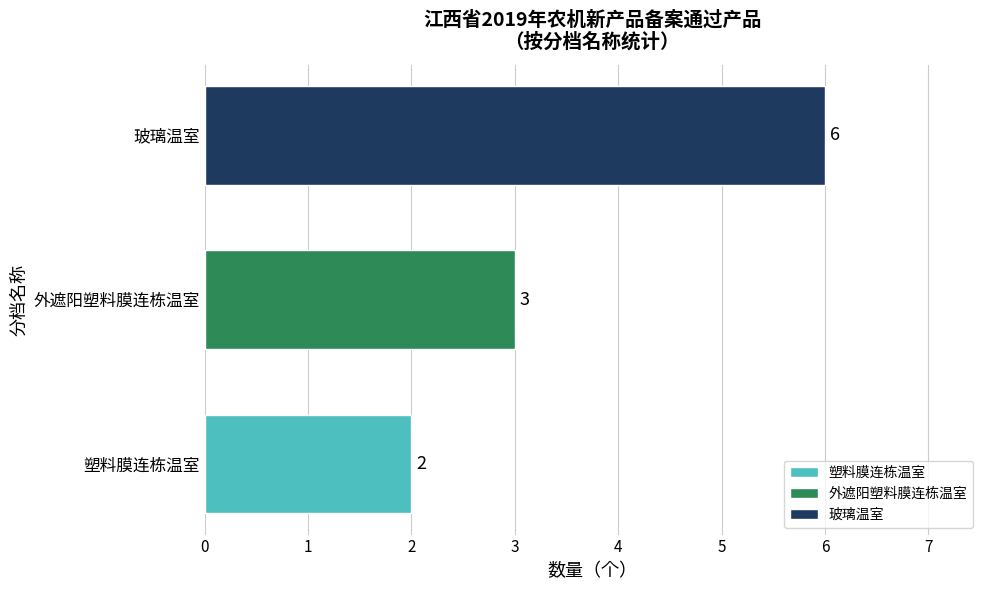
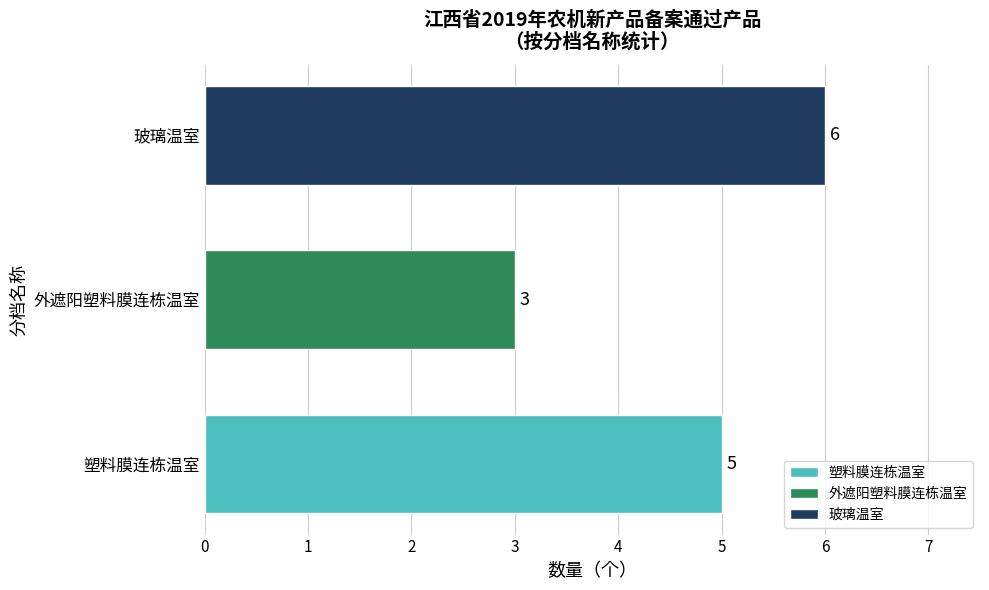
  {
    "玻璃温室": 6,
    "外遮阳塑料膜连栋温室": 3,
-   "塑料膜连栋温室": 2
+   "塑料膜连栋温室": 5
  }
